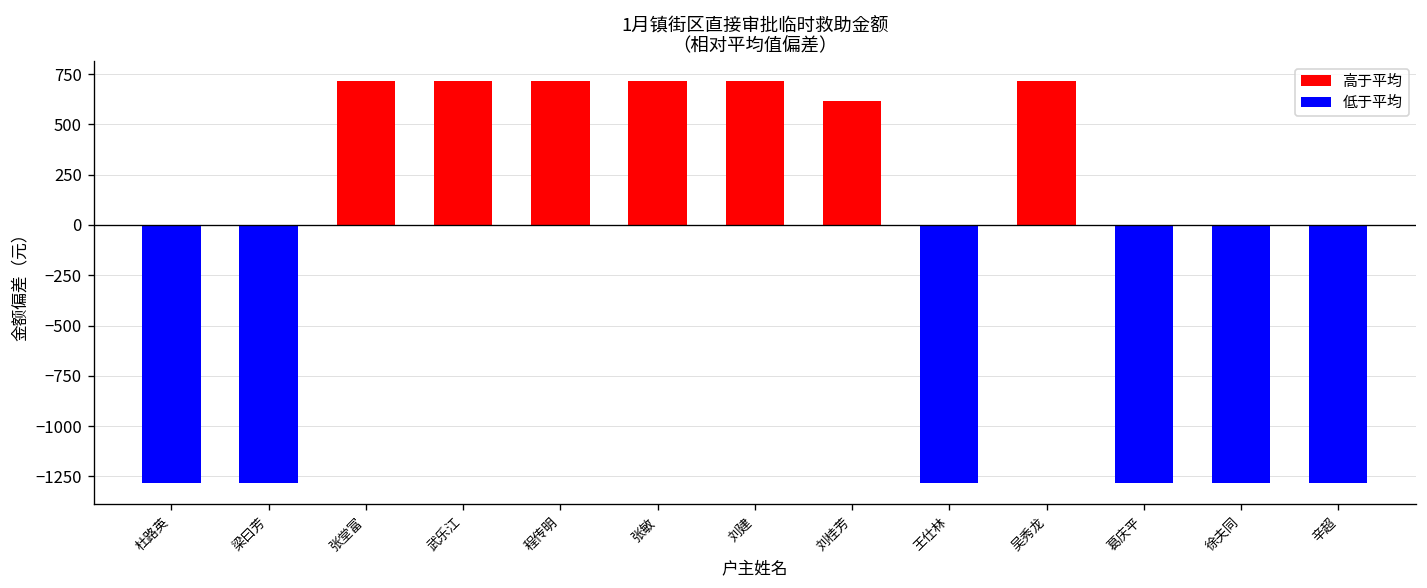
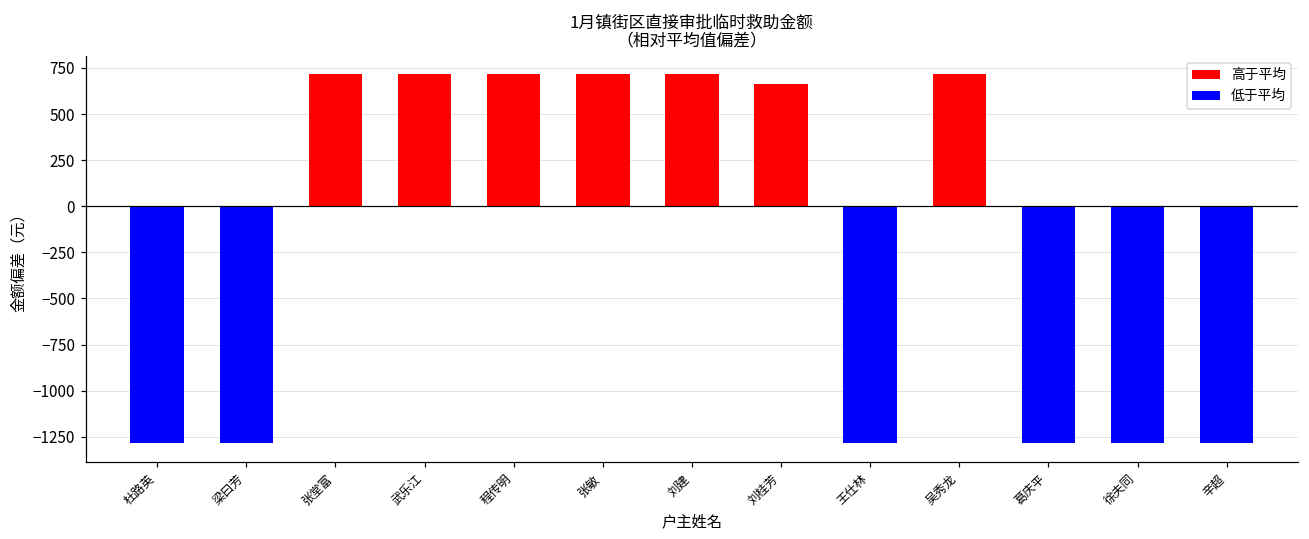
  {
    "杜路英": -1290,
    "梁曰芳": -1290,
    "张堂富": 710,
    "武乐江": 710,
    "程传明": 710,
    "张敏": 710,
    "刘建": 710,
-   "刘桂芳": 610,
+   "刘桂芳": 660,
    "王仕林": -1290,
    "吴秀龙": 710,
    "葛庆平": -1290,
    "徐夫同": -1290,
    "辛超": -1290
  }
